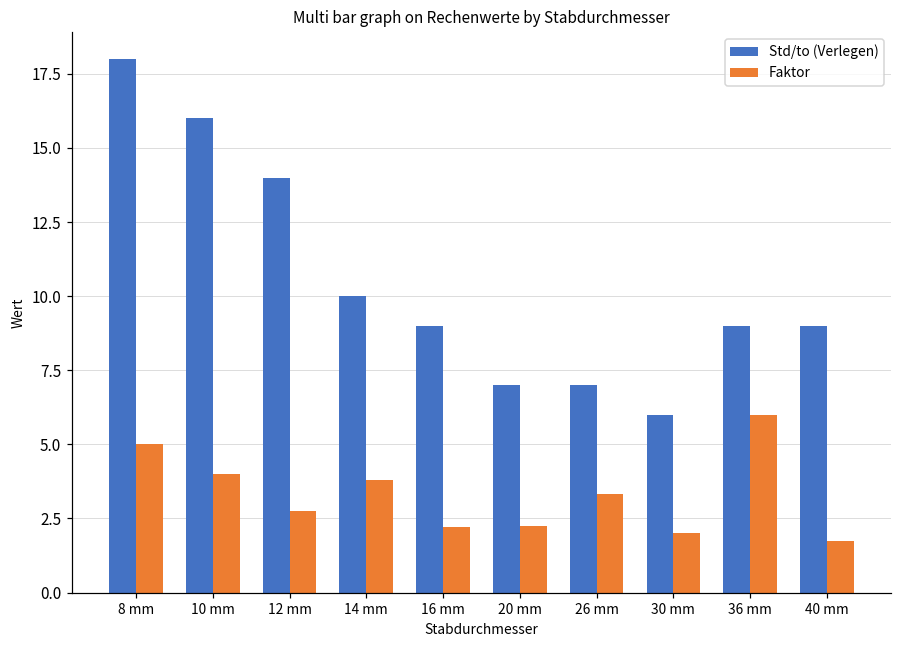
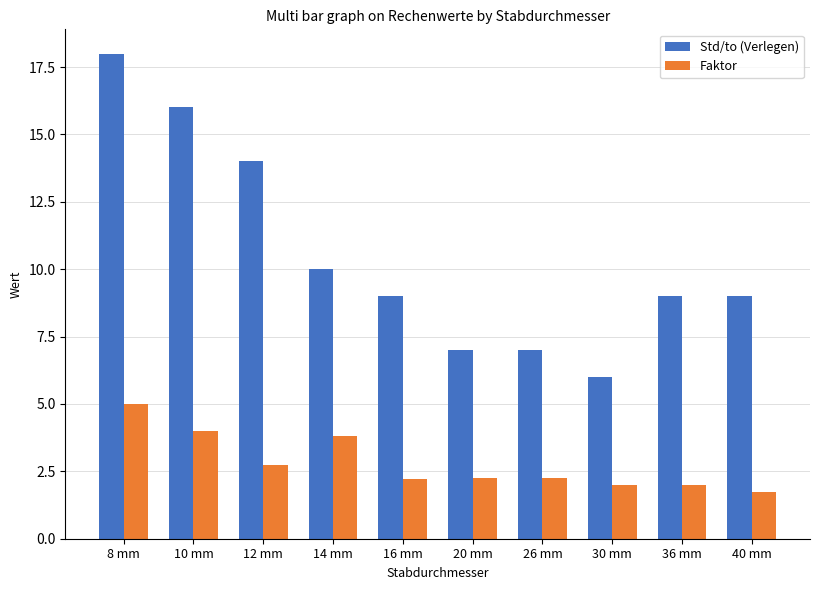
  {
    "Std/to (Verlegen)": {
      "8 mm": 18.0,
      "10 mm": 16.0,
      "12 mm": 14.0,
      "14 mm": 10.0,
      "16 mm": 9.0,
      "20 mm": 7.0,
      "26 mm": 7.0,
      "30 mm": 6.0,
      "36 mm": 9.0,
      "40 mm": 9.0
    },
    "Faktor": {
      "8 mm": 5.0,
      "10 mm": 4.0,
      "12 mm": 2.8,
      "14 mm": 3.8,
      "16 mm": 2.2,
      "20 mm": 2.3,
-     "26 mm": 3.3,
+     "26 mm": 2.3,
      "30 mm": 2.0,
-     "36 mm": 6,
+     "36 mm": 2,
      "40 mm": 1.8
    }
  }
